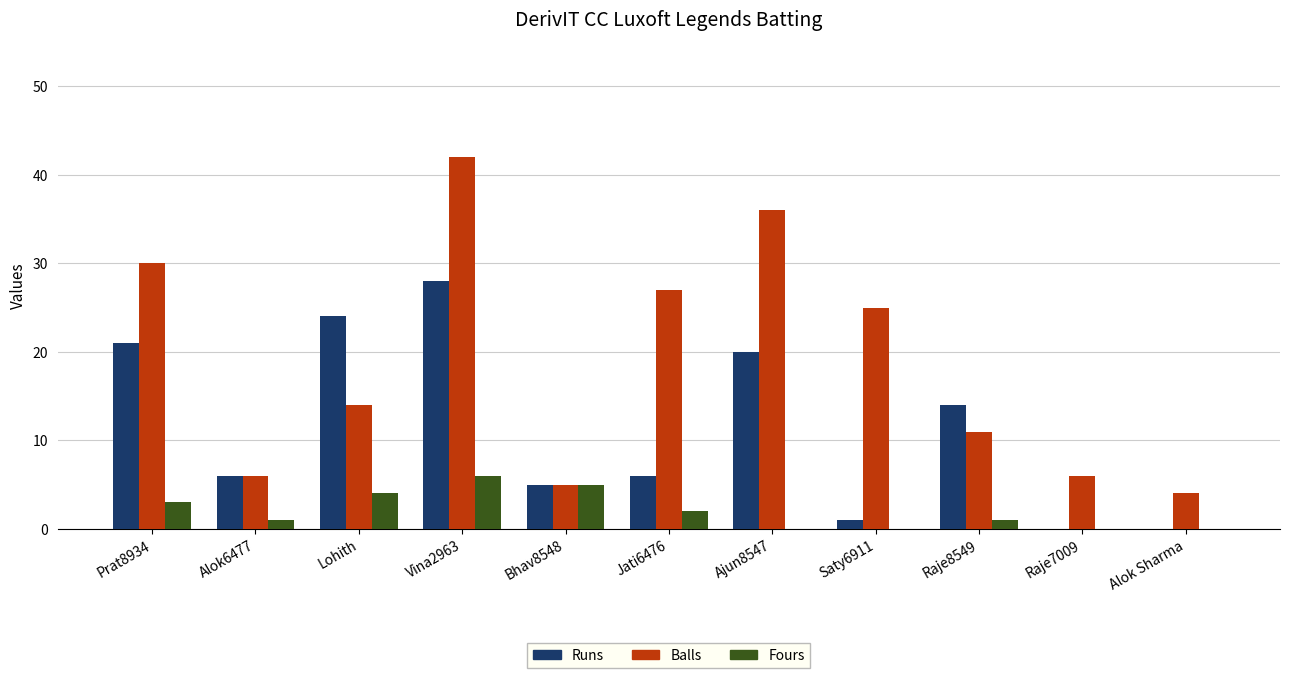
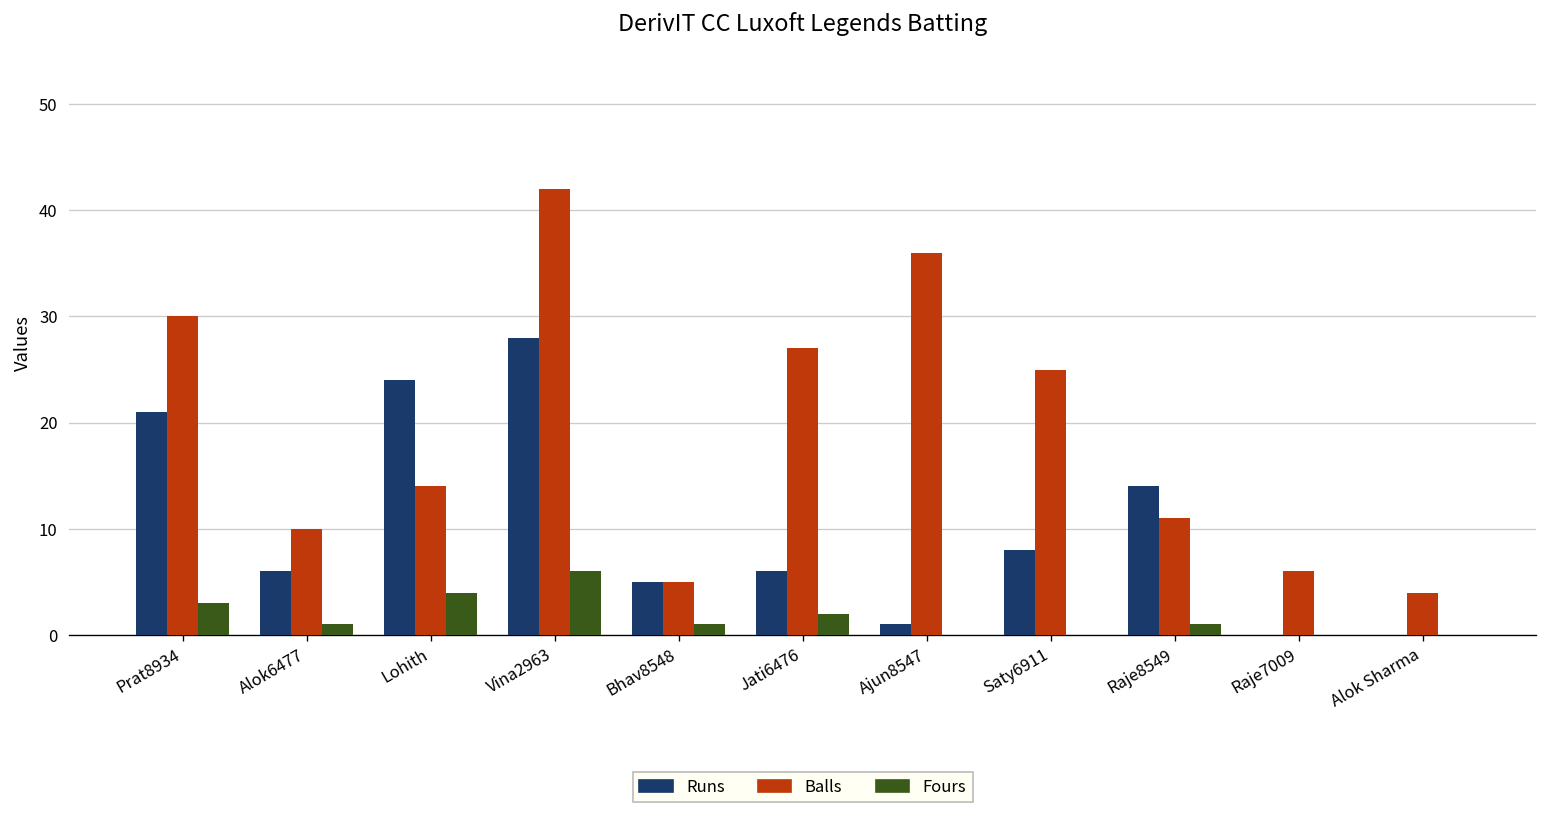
  {
    "Runs": {
      "Prat8934": 21,
      "Alok6477": 6,
      "Lohith": 24,
      "Vina2963": 28,
      "Bhav8548": 5,
      "Jati6476": 6,
-     "Ajun8547": 20,
-     "Saty6911": 1,
+     "Ajun8547": 1,
+     "Saty6911": 8,
      "Raje8549": 14,
      "Raje7009": 0,
      "Alok Sharma": 0
    },
    "Balls": {
      "Prat8934": 30,
-     "Alok6477": 6,
+     "Alok6477": 10,
      "Lohith": 14,
      "Vina2963": 42,
      "Bhav8548": 5,
      "Jati6476": 27,
      "Ajun8547": 36,
      "Saty6911": 25,
      "Raje8549": 11,
      "Raje7009": 6,
      "Alok Sharma": 4
    },
    "Fours": {
      "Prat8934": 3,
      "Alok6477": 1,
      "Lohith": 4,
      "Vina2963": 6,
-     "Bhav8548": 5,
+     "Bhav8548": 1,
      "Jati6476": 2,
      "Ajun8547": 0,
      "Saty6911": 0,
      "Raje8549": 1,
      "Raje7009": 0,
      "Alok Sharma": 0
    }
  }
